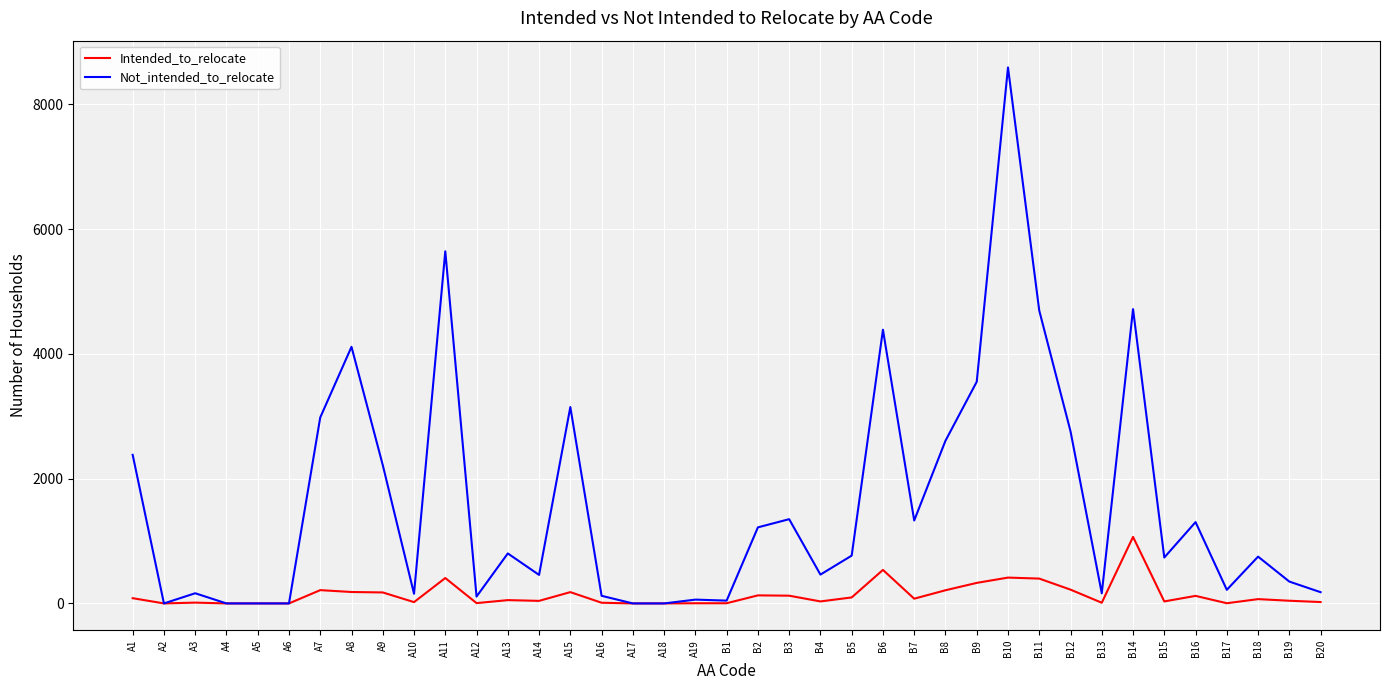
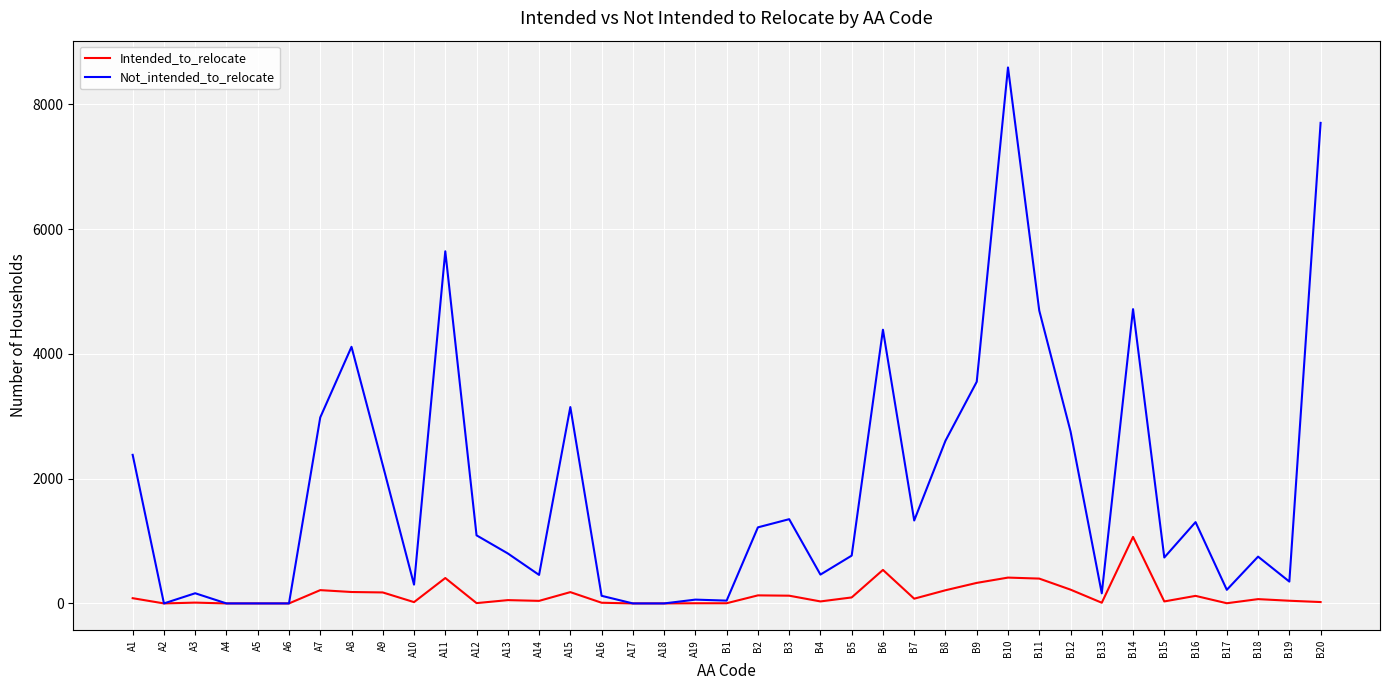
  {
    "Intended_to_relocate": {
      "A1": 100,
      "A3": 0,
      "A7": 200,
      "A8": 200,
      "A9": 200,
      "A10": 0,
      "A11": 400,
      "A12": 0,
      "A13": 100,
      "A14": 0,
      "A15": 200,
      "A16": 0,
      "A19": 0,
      "B1": 0,
      "B2": 100,
      "B3": 100,
      "B4": 0,
      "B5": 100,
      "B6": 500,
      "B7": 100,
      "B8": 200,
      "B9": 300,
      "B10": 400,
      "B11": 400,
      "B12": 200,
      "B13": 0,
      "B14": 1100,
      "B15": 0,
      "B16": 100,
      "B17": 0,
      "B18": 100,
      "B19": 0,
      "B20": 0
    },
    "Not_intended_to_relocate": {
      "A1": 2400,
      "A3": 200,
      "A7": 3000,
      "A8": 4100,
      "A9": 2200,
-     "A10": 200,
+     "A10": 300,
      "A11": 5600,
-     "A12": 100,
+     "A12": 1100,
      "A13": 800,
      "A14": 500,
      "A15": 3100,
      "A16": 100,
      "A19": 100,
      "B1": 0,
      "B2": 1200,
      "B3": 1400,
      "B4": 500,
      "B5": 800,
      "B6": 4400,
      "B7": 1300,
      "B8": 2600,
      "B9": 3600,
      "B10": 8600,
      "B11": 4700,
      "B12": 2800,
      "B13": 200,
      "B14": 4700,
      "B15": 700,
      "B16": 1300,
      "B17": 200,
      "B18": 800,
      "B19": 400,
-     "B20": 200
+     "B20": 7700
    }
  }
